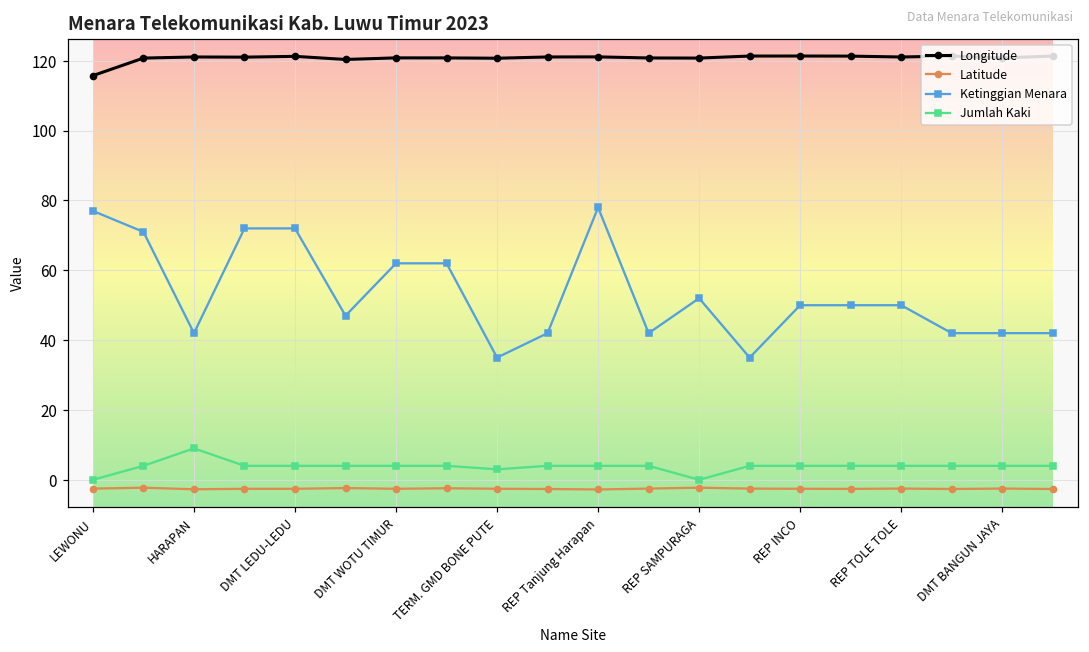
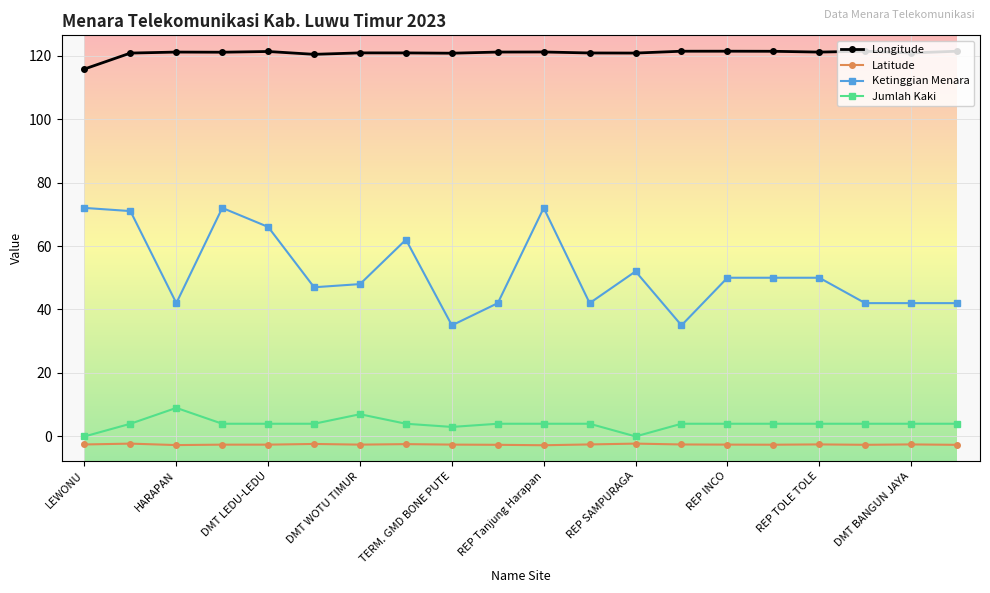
  {
    "Longitude": {
      "LEWONU": 116,
      "HARAPAN": 121,
      "DMT LEDU-LEDU": 121,
      "DMT WOTU TIMUR": 121,
      "TERM. GMD BONE PUTE": 121,
      "REP Tanjung Harapan": 121,
      "REP SAMPURAGA": 121,
      "REP INCO": 121,
      "REP TOLE TOLE": 121
    },
    "Latitude": {
      "LEWONU": -3,
      "HARAPAN": -3,
      "DMT LEDU-LEDU": -3,
      "DMT WOTU TIMUR": -3,
      "TERM. GMD BONE PUTE": -3,
      "REP Tanjung Harapan": -3,
      "REP SAMPURAGA": -2,
      "REP INCO": -3,
      "REP TOLE TOLE": -3,
      "DMT BANGUN JAYA": -3
    },
    "Ketinggian Menara": {
-     "LEWONU": 77,
+     "LEWONU": 72,
      "HARAPAN": 42,
-     "DMT LEDU-LEDU": 72,
-     "DMT WOTU TIMUR": 62,
+     "DMT LEDU-LEDU": 66,
+     "DMT WOTU TIMUR": 48,
      "TERM. GMD BONE PUTE": 35,
-     "REP Tanjung Harapan": 78,
+     "REP Tanjung Harapan": 72,
      "REP SAMPURAGA": 52,
      "REP INCO": 50,
      "REP TOLE TOLE": 50,
      "DMT BANGUN JAYA": 42
    },
    "Jumlah Kaki": {
      "LEWONU": 0,
      "HARAPAN": 9,
      "DMT LEDU-LEDU": 4,
-     "DMT WOTU TIMUR": 4,
+     "DMT WOTU TIMUR": 7,
      "TERM. GMD BONE PUTE": 3,
      "REP Tanjung Harapan": 4,
      "REP SAMPURAGA": 0,
      "REP INCO": 4,
      "REP TOLE TOLE": 4,
      "DMT BANGUN JAYA": 4
    }
  }
